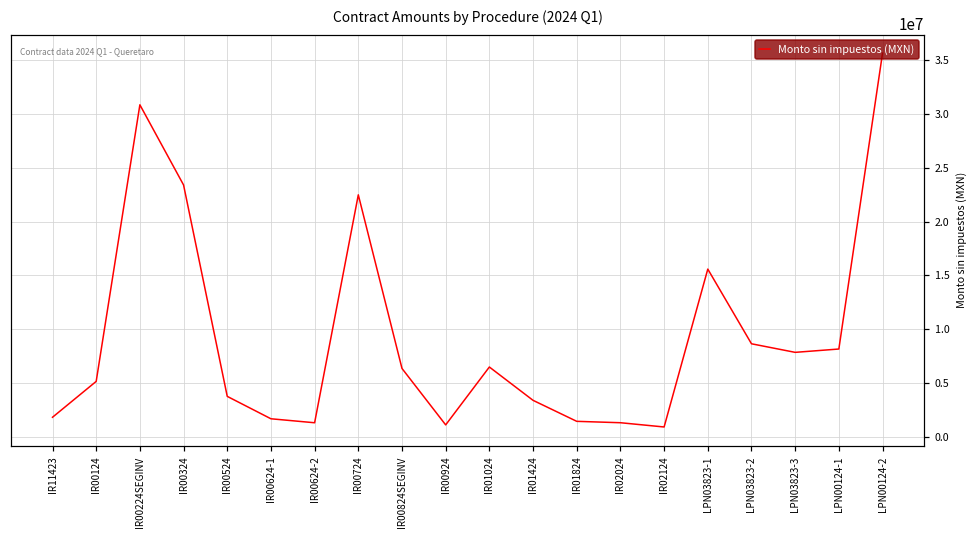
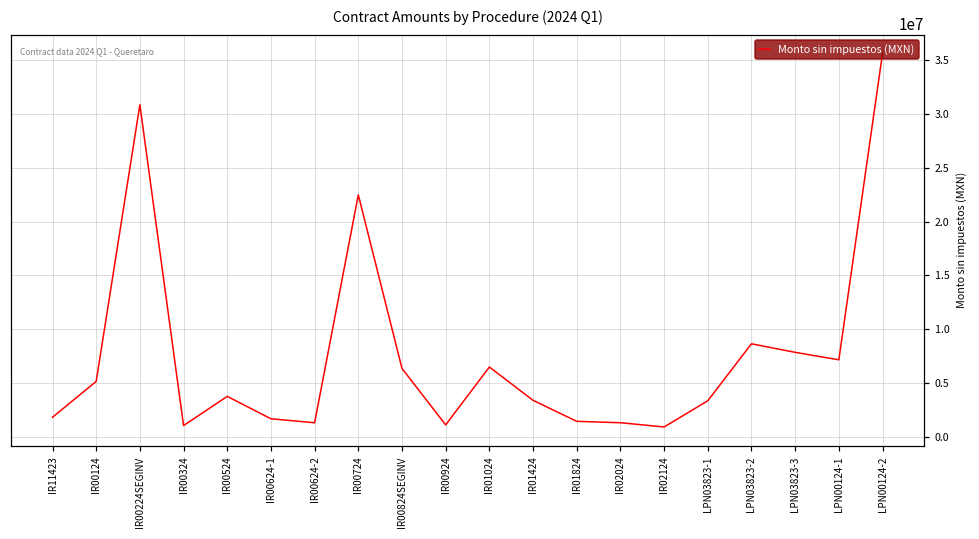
  {
    "IR11423": 2000000,
    "IR00124": 5000000,
    "IR00224SEGINV": 31000000,
-   "IR00324": 23000000,
+   "IR00324": 1000000,
    "IR00524": 4000000,
    "IR00624-1": 2000000,
    "IR00624-2": 1000000,
    "IR00724": 22000000,
    "IR00824SEGINV": 6000000,
    "IR00924": 1000000,
    "IR01024": 6000000,
    "IR01424": 3000000,
    "IR01824": 1000000,
    "IR02024": 1000000,
    "IR02124": 1000000,
-   "LPN03823-1": 16000000,
+   "LPN03823-1": 3000000,
    "LPN03823-2": 9000000,
    "LPN03823-3": 8000000,
-   "LPN00124-1": 8000000
+   "LPN00124-1": 7000000
  }
